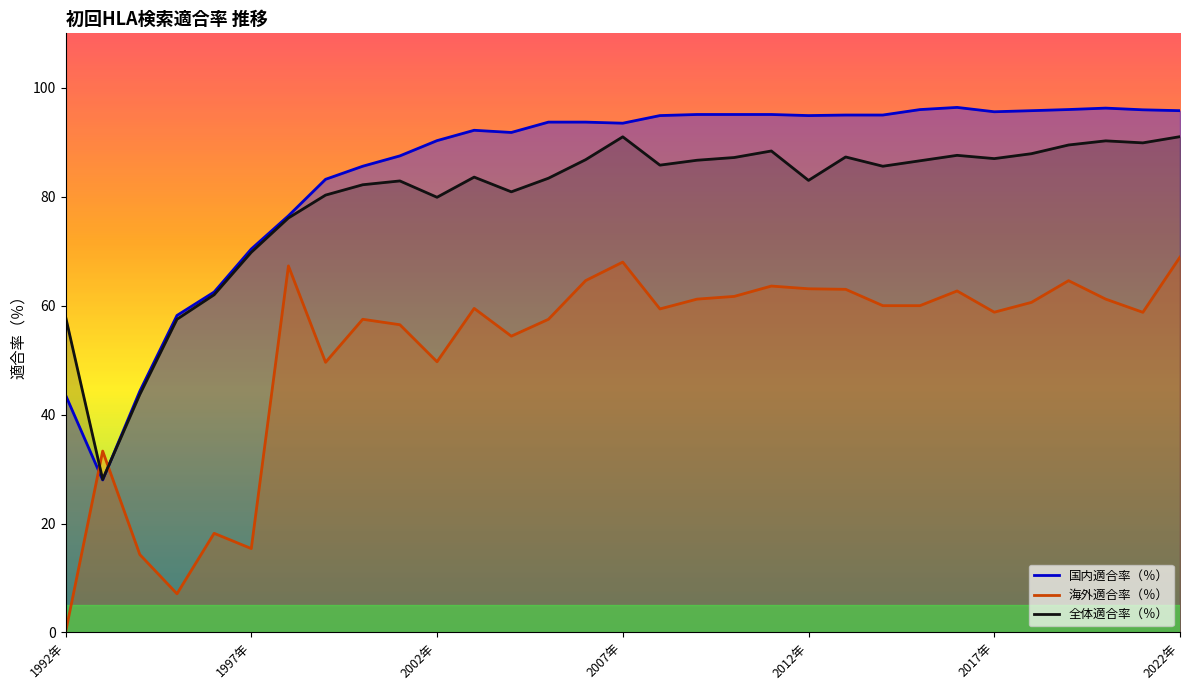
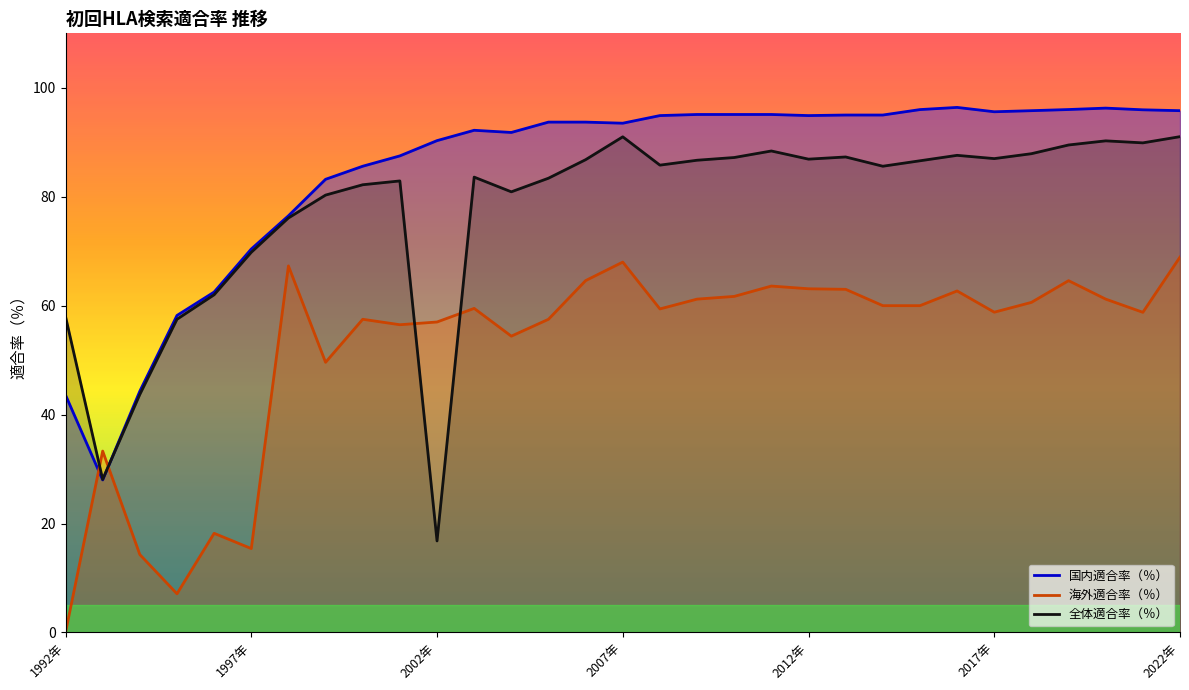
  {
    "国内適合率（％）": {
      "1992年": 44,
      "1997年": 70,
      "2002年": 90,
      "2007年": 94,
      "2012年": 95,
      "2017年": 96,
      "2022年": 96
    },
    "海外適合率（％）": {
      "1997年": 15,
-     "2002年": 50,
+     "2002年": 57,
      "2007年": 68,
      "2012年": 63,
      "2017年": 59,
      "2022年": 69
    },
    "全体適合率（％）": {
      "1992年": 58,
      "1997年": 70,
-     "2002年": 80,
+     "2002年": 17,
      "2007年": 91,
-     "2012年": 83,
+     "2012年": 87,
      "2017年": 87,
      "2022年": 91
    }
  }
